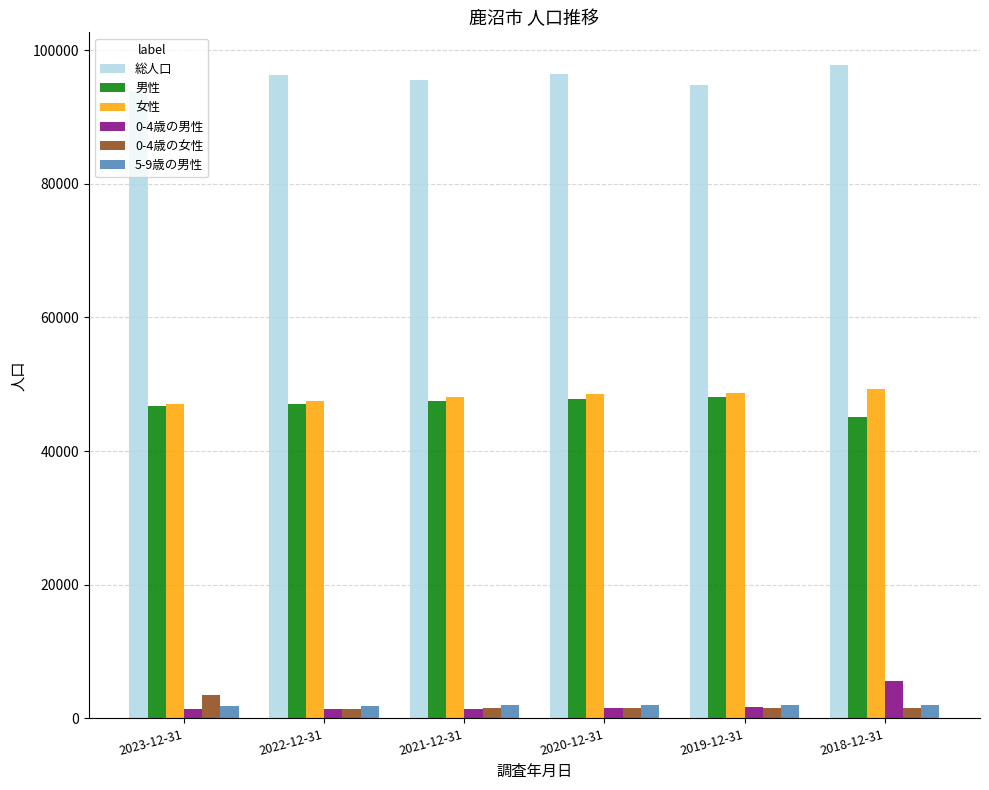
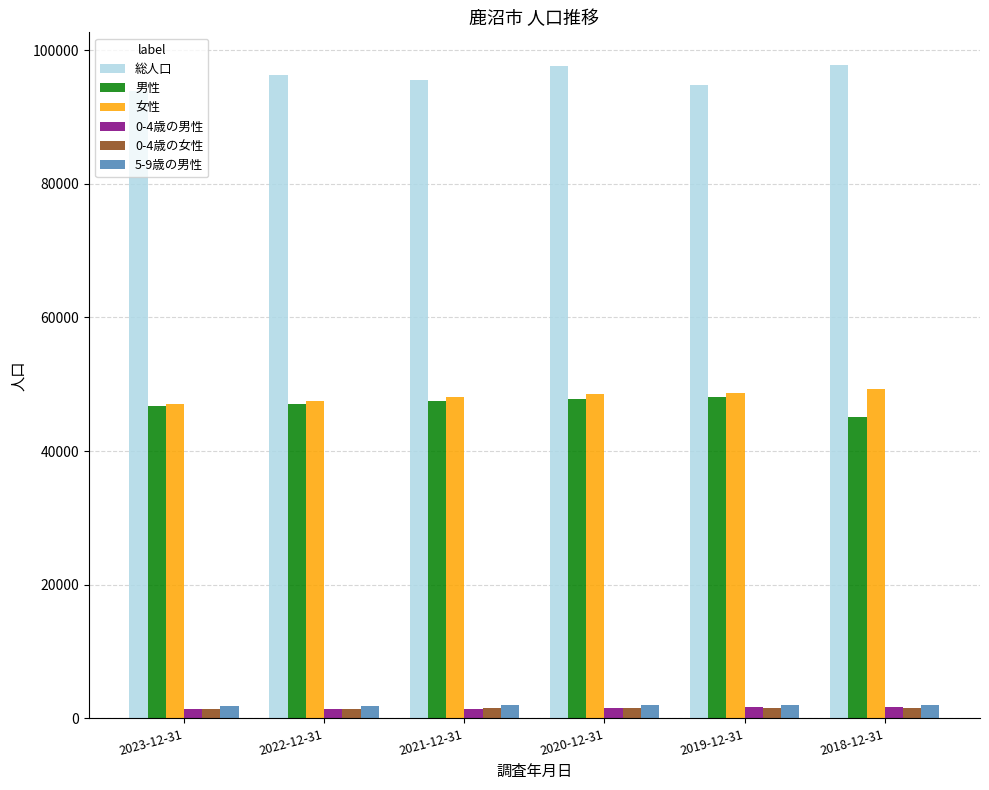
  {
    "総人口": {
      "2022-12-31": 96000,
      "2021-12-31": 96000,
-     "2020-12-31": 96000,
+     "2020-12-31": 98000,
      "2019-12-31": 95000,
      "2018-12-31": 98000
    },
    "男性": {
      "2023-12-31": 47000,
      "2022-12-31": 47000,
      "2021-12-31": 48000,
      "2020-12-31": 48000,
      "2019-12-31": 48000,
      "2018-12-31": 45000
    },
    "女性": {
      "2023-12-31": 47000,
      "2022-12-31": 48000,
      "2021-12-31": 48000,
      "2020-12-31": 48000,
      "2019-12-31": 49000,
      "2018-12-31": 49000
    },
    "0-4歳の男性": {
      "2023-12-31": 1000,
      "2022-12-31": 1000,
      "2021-12-31": 1000,
      "2020-12-31": 2000,
      "2019-12-31": 2000,
-     "2018-12-31": 6000
+     "2018-12-31": 2000
    },
    "0-4歳の女性": {
-     "2023-12-31": 3000,
+     "2023-12-31": 1000,
      "2022-12-31": 1000,
      "2021-12-31": 1000,
      "2020-12-31": 2000,
      "2019-12-31": 2000,
      "2018-12-31": 2000
    },
    "5-9歳の男性": {
      "2023-12-31": 2000,
      "2022-12-31": 2000,
      "2021-12-31": 2000,
      "2020-12-31": 2000,
      "2019-12-31": 2000,
      "2018-12-31": 2000
    }
  }
